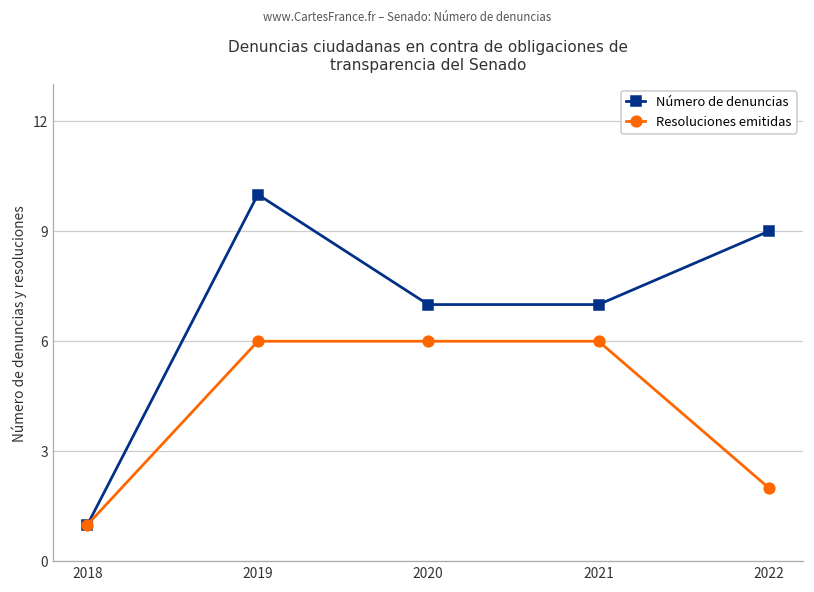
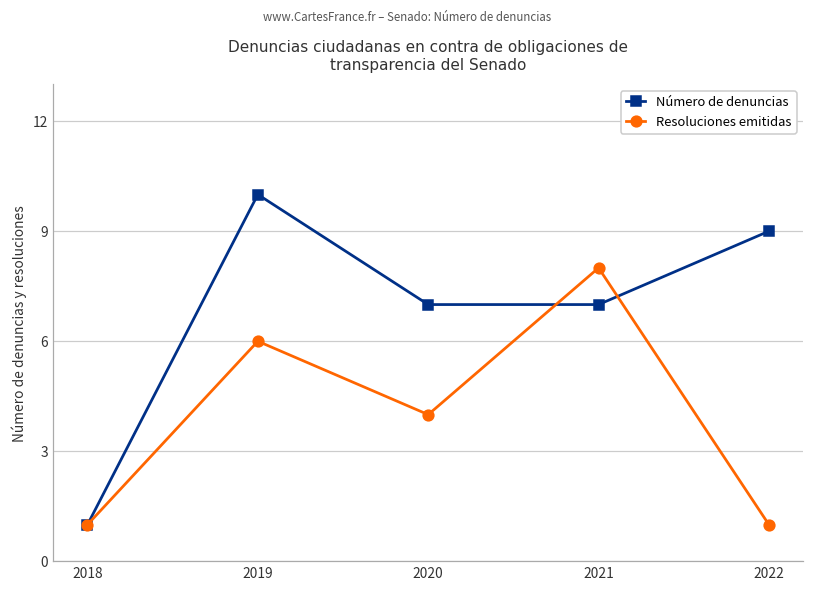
  {
    "Número de denuncias": {
      "2019": 10,
      "2020": 7,
      "2021": 7,
      "2022": 9
    },
    "Resoluciones emitidas": {
      "2019": 6,
-     "2020": 6,
-     "2021": 6,
-     "2022": 2
+     "2020": 4,
+     "2021": 8,
+     "2022": 1
    }
  }
